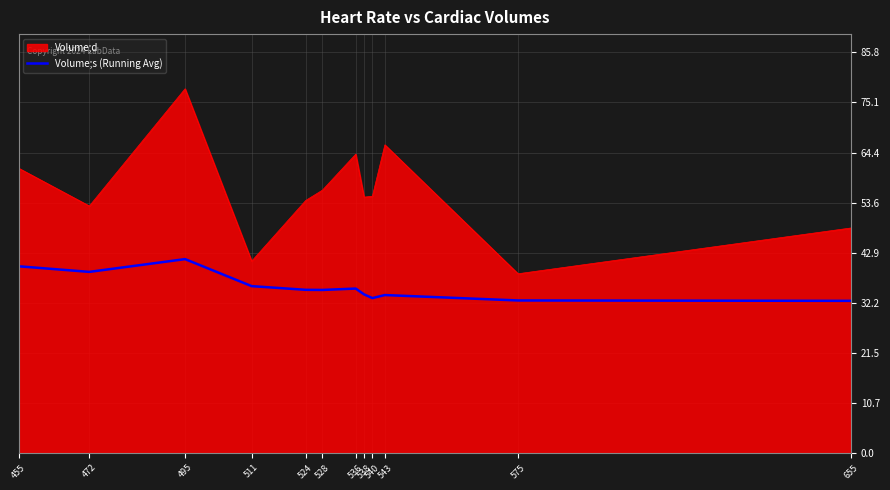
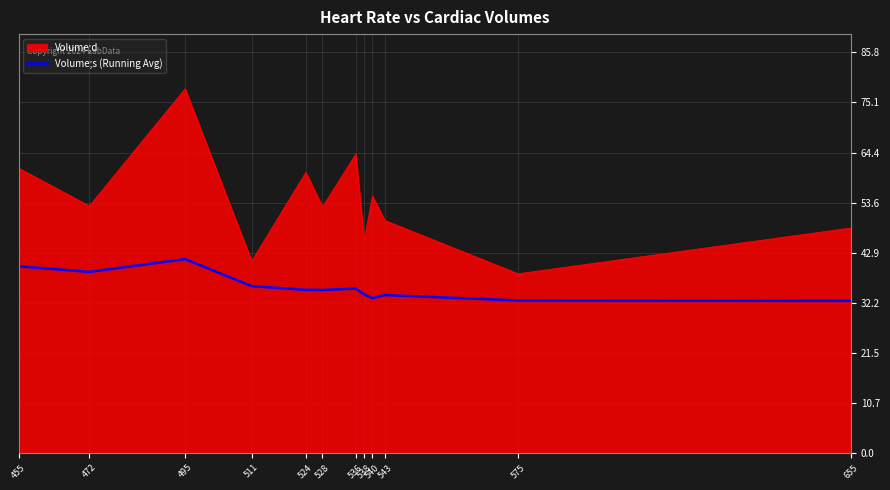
  {
    "Volume;d": {
      "455": 61,
      "472": 53,
      "495": 78,
      "511": 41,
-     "524": 54,
-     "528": 56,
+     "524": 60,
+     "528": 53,
      "536": 64,
-     "538": 55,
+     "538": 45,
      "540": 55,
-     "543": 66,
+     "543": 50,
      "575": 38,
      "655": 48
    },
    "Volume;s (Running Avg)": {
      "455": 40,
      "472": 39,
      "495": 42,
      "511": 36,
      "524": 35,
      "528": 35,
      "536": 35,
      "538": 34,
      "540": 33,
      "543": 34,
      "575": 33,
      "655": 33
    }
  }
